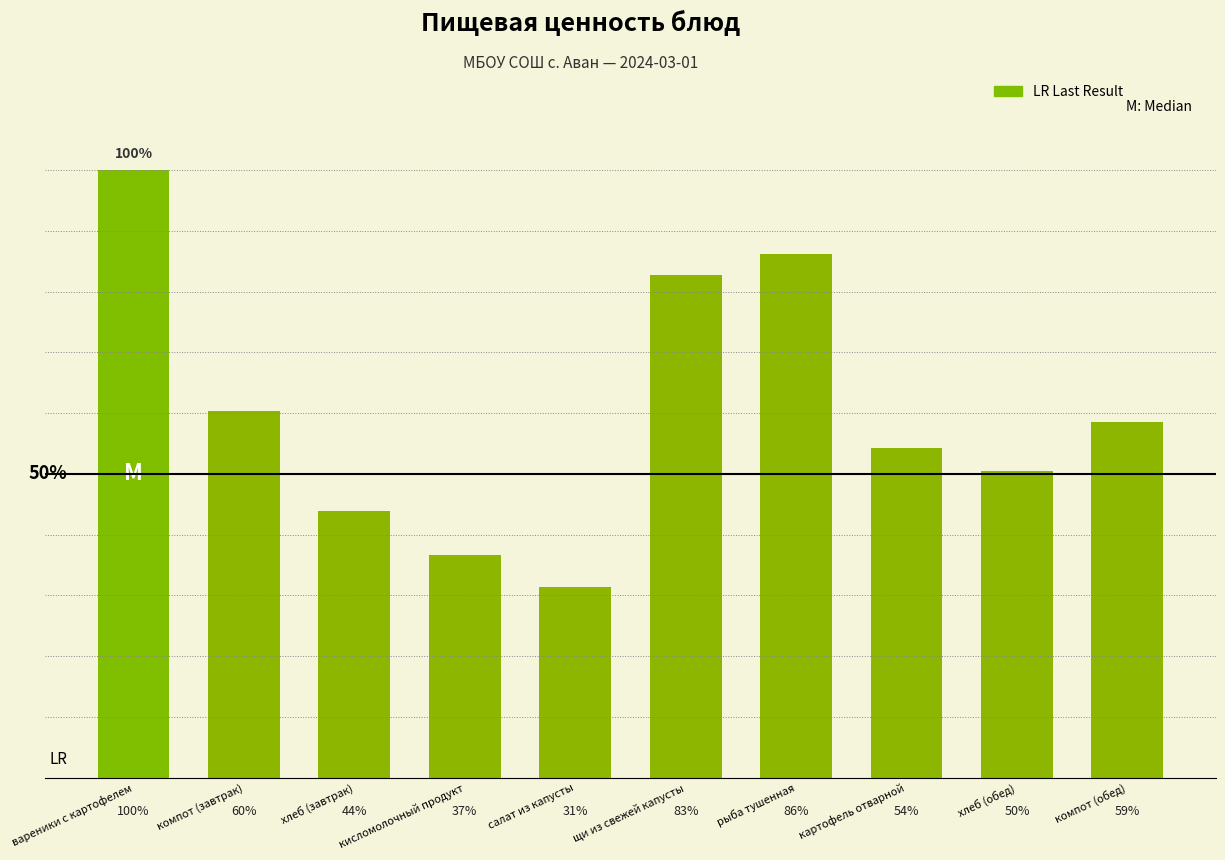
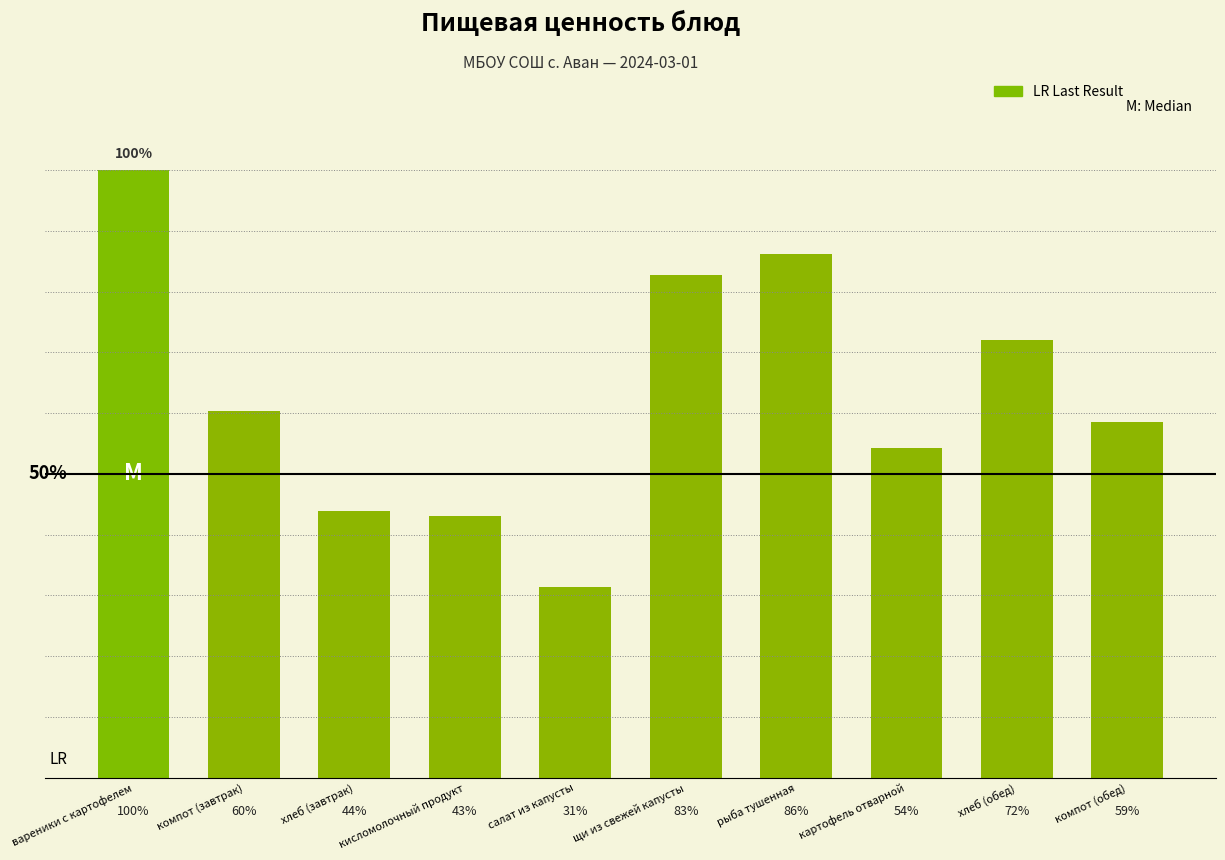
  {
    "вареники с картофелем": "100%",
-   "кисломолочный продукт": "37%",
-   "хлеб (обед)": "50%"
+   "кисломолочный продукт": "43%",
+   "хлеб (обед)": "72%"
  }
